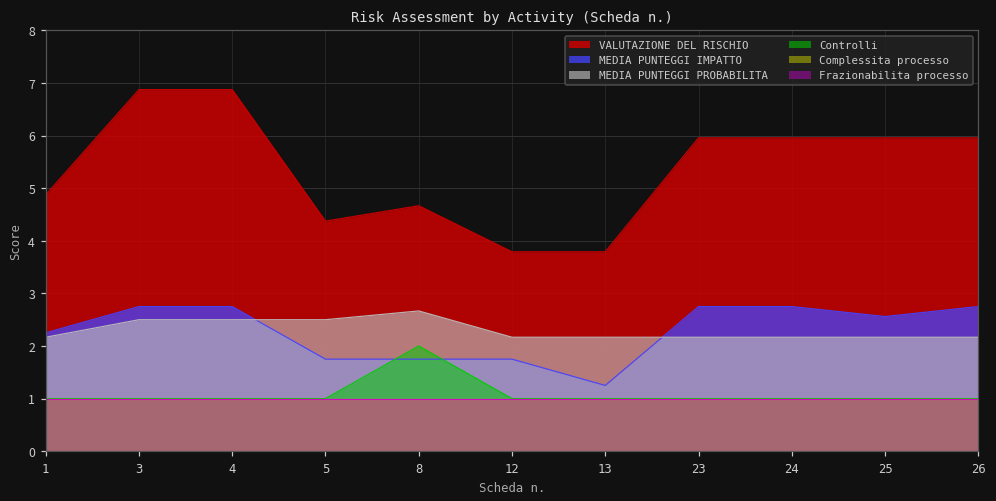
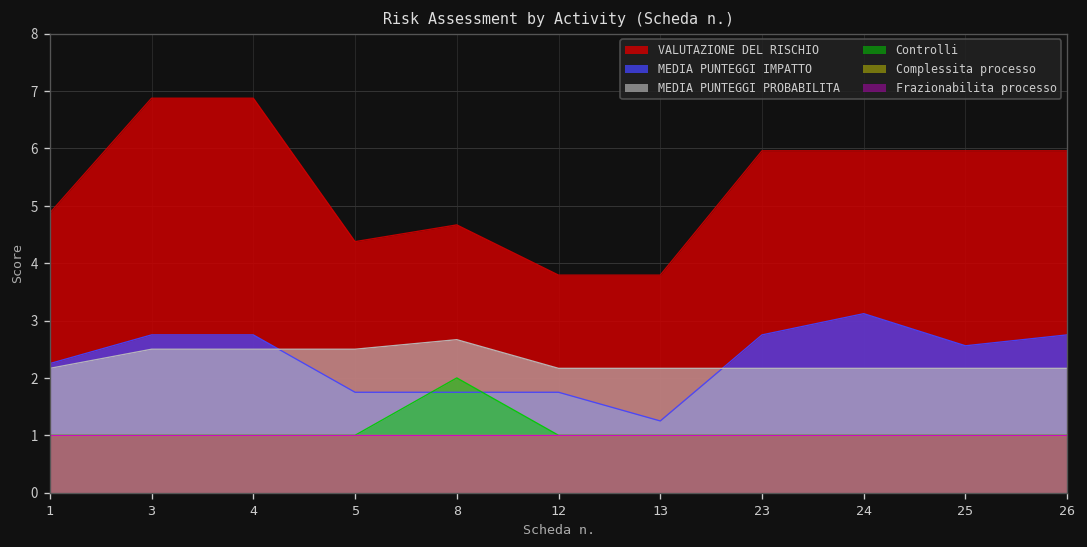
  {
    "VALUTAZIONE DEL RISCHIO": {
      "1": 4.9,
      "3": 6.9,
      "4": 6.9,
      "5": 4.4,
      "8": 4.7,
      "12": 3.8,
      "13": 3.8,
      "23": 6.0,
      "24": 6.0,
      "25": 6.0,
      "26": 6.0
    },
    "MEDIA PUNTEGGI IMPATTO": {
      "1": 2.3,
      "3": 2.8,
      "4": 2.8,
      "5": 1.8,
      "8": 1.8,
      "12": 1.8,
      "13": 1.3,
      "23": 2.8,
-     "24": 2.8,
+     "24": 3.1,
      "25": 2.6,
      "26": 2.8
    },
    "MEDIA PUNTEGGI PROBABILITA": {
      "1": 2.2,
      "3": 2.5,
      "4": 2.5,
      "5": 2.5,
      "8": 2.7,
      "12": 2.2,
      "13": 2.2,
      "23": 2.2,
      "24": 2.2,
      "25": 2.2,
      "26": 2.2
    },
    "Controlli": {
      "8": 2.0
    },
    "Frazionabilita processo": {
      "8": 1.0
    }
  }
